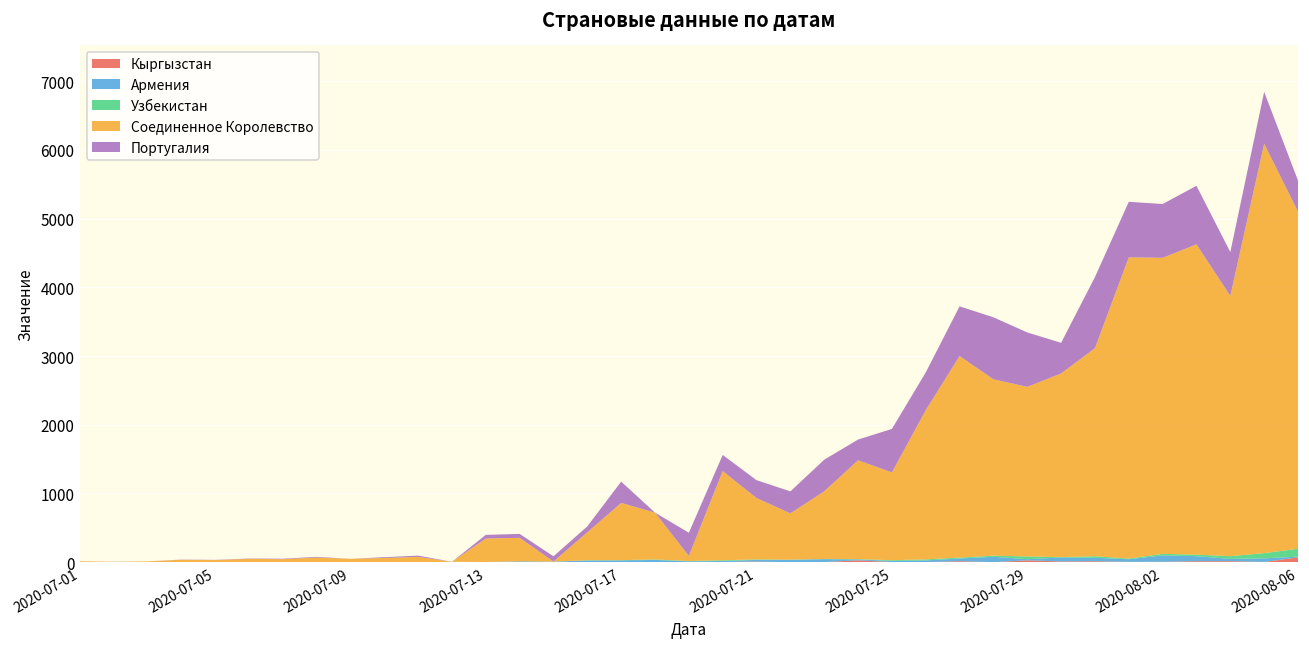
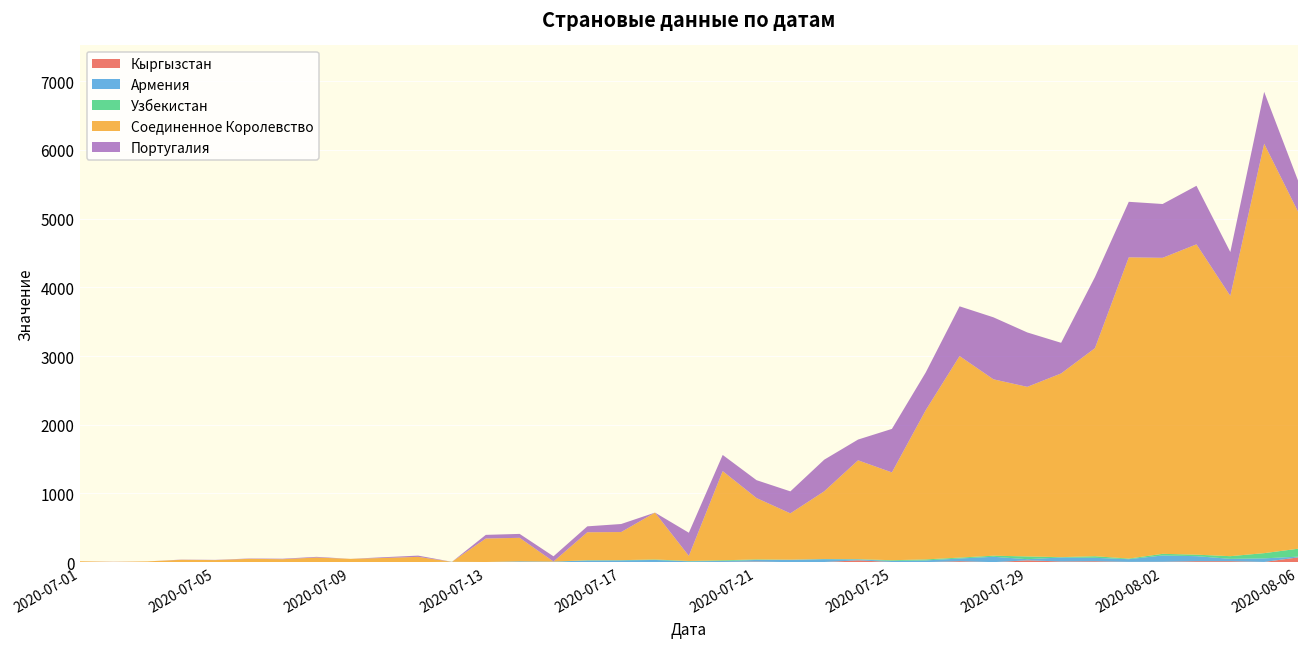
  {
    "Узбекистан": {
      "2020-08-06": 100
    },
    "Соединенное Королевство": {
      "2020-07-13": 300,
-     "2020-07-17": 800,
+     "2020-07-17": 400,
      "2020-07-21": 900,
      "2020-07-25": 1300,
      "2020-07-29": 2500,
      "2020-08-02": 4300,
      "2020-08-06": 4900
    },
    "Португалия": {
      "2020-07-13": 100,
-     "2020-07-17": 300,
+     "2020-07-17": 100,
      "2020-07-21": 300,
      "2020-07-25": 600,
      "2020-07-29": 800,
      "2020-08-02": 800,
      "2020-08-06": 500
    }
  }
